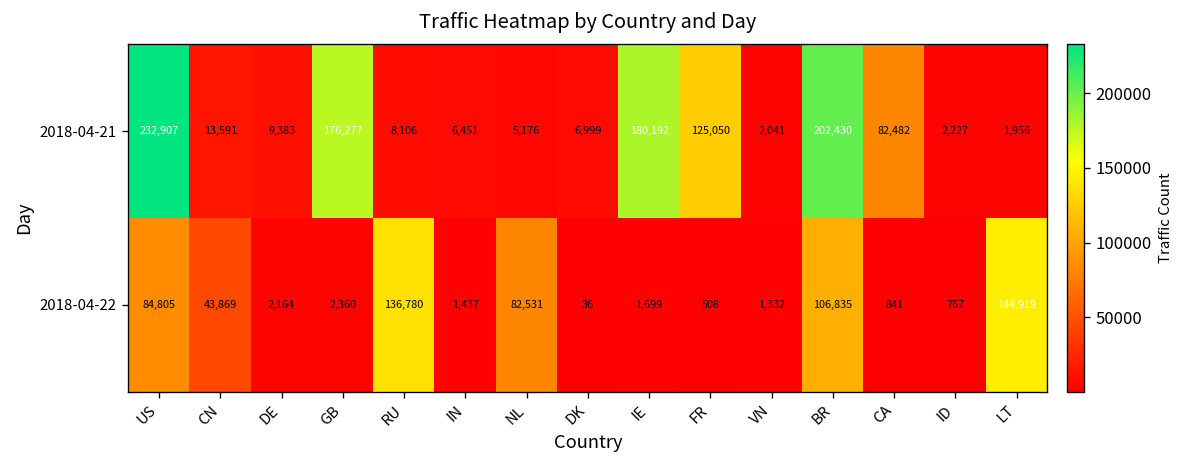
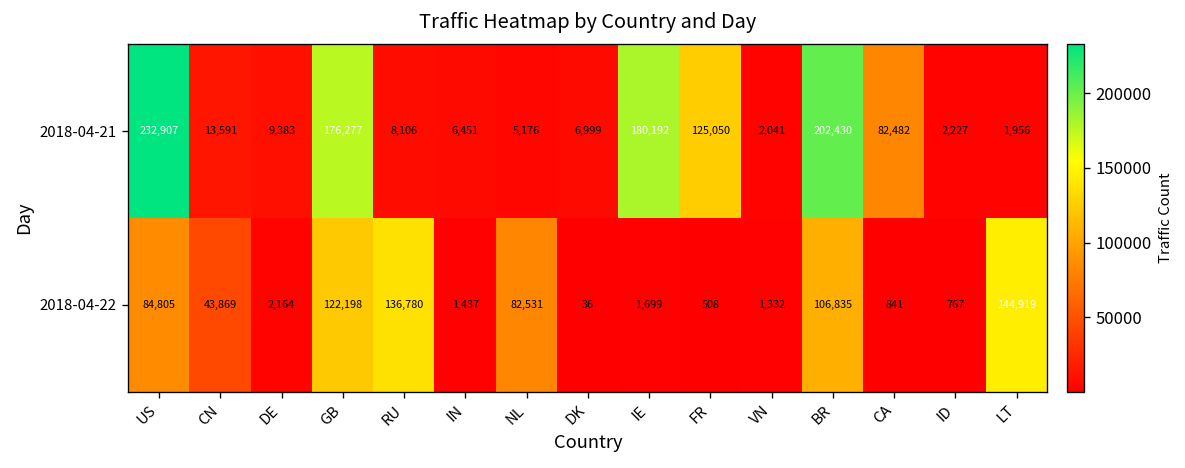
  {
    "2018-04-21": {
      "US": "232,907",
      "CN": "13,591",
      "DE": "9,383",
      "GB": "176,277",
      "RU": "8,106",
      "IN": "6,451",
      "NL": "5,176",
      "DK": "6,999",
      "IE": "180,192",
      "FR": "125,050",
      "VN": "2,041",
      "BR": "202,430",
      "CA": "82,482",
      "ID": "2,227",
      "LT": "1,956"
    },
    "2018-04-22": {
      "US": "84,805",
      "CN": "43,869",
      "DE": "2,164",
-     "GB": "2,360",
+     "GB": "122,198",
      "RU": "136,780",
      "IN": "1,437",
      "NL": "82,531",
      "DK": "36",
      "IE": "1,699",
      "FR": "508",
      "VN": "1,332",
      "BR": "106,835",
      "CA": "841",
      "ID": "767",
      "LT": "144,919"
    }
  }
